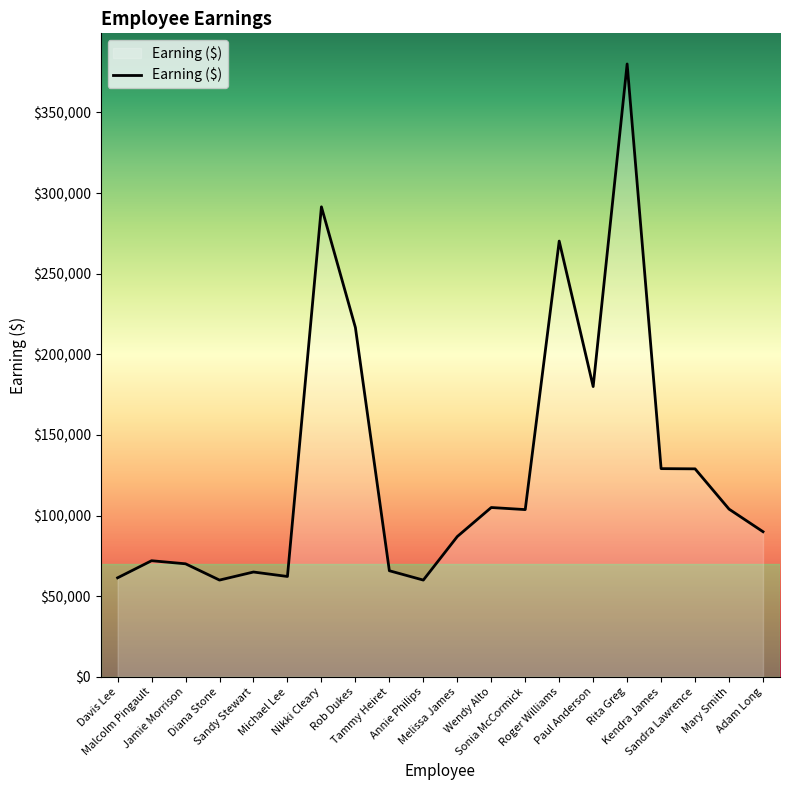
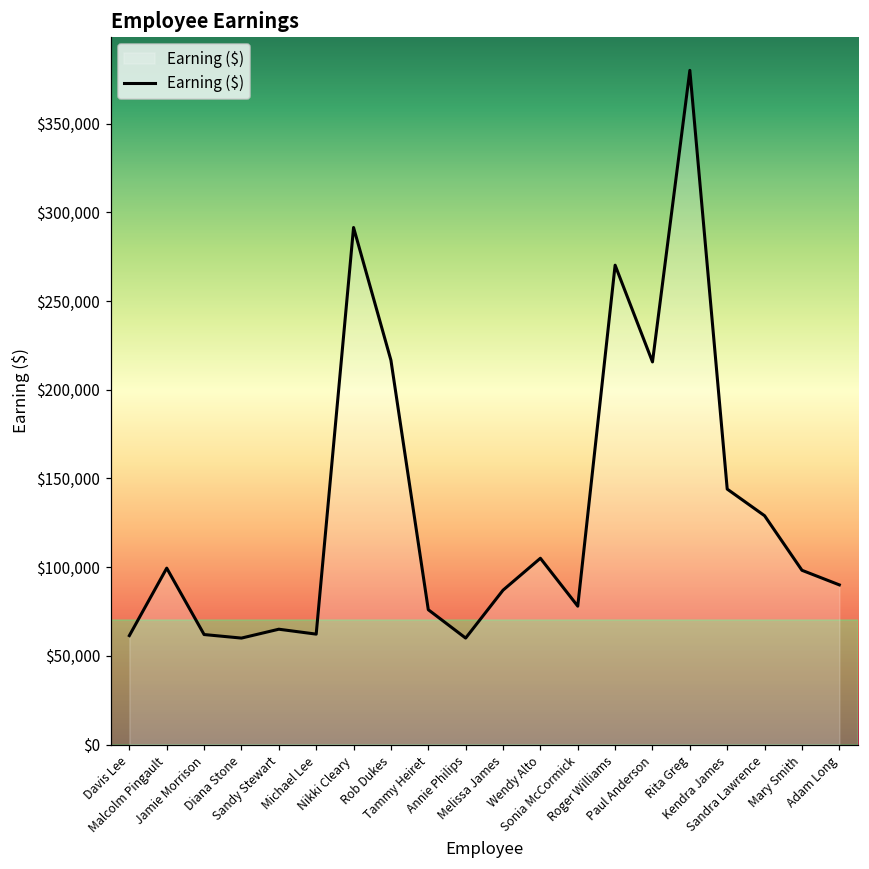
  {
    "Davis Lee": "$61,000",
-   "Malcolm Pingault": "$72,000",
-   "Jamie Morrison": "$70,000",
+   "Malcolm Pingault": "$99,000",
+   "Jamie Morrison": "$62,000",
    "Diana Stone": "$60,000",
    "Sandy Stewart": "$65,000",
    "Michael Lee": "$62,000",
    "Nikki Cleary": "$291,000",
    "Rob Dukes": "$217,000",
-   "Tammy Heiret": "$66,000",
+   "Tammy Heiret": "$76,000",
    "Annie Philips": "$60,000",
    "Melissa James": "$87,000",
    "Wendy Alto": "$105,000",
-   "Sonia McCormick": "$104,000",
+   "Sonia McCormick": "$78,000",
    "Roger Williams": "$270,000",
-   "Paul Anderson": "$180,000",
+   "Paul Anderson": "$216,000",
    "Rita Greg": "$380,000",
-   "Kendra James": "$129,000",
+   "Kendra James": "$144,000",
    "Sandra Lawrence": "$129,000",
-   "Mary Smith": "$104,000",
+   "Mary Smith": "$98,000",
    "Adam Long": "$90,000"
  }
